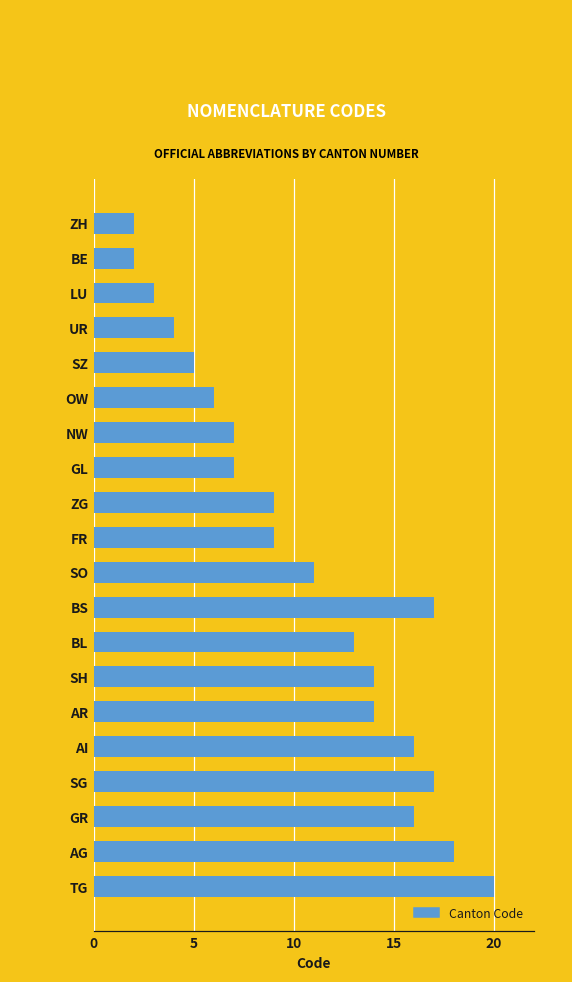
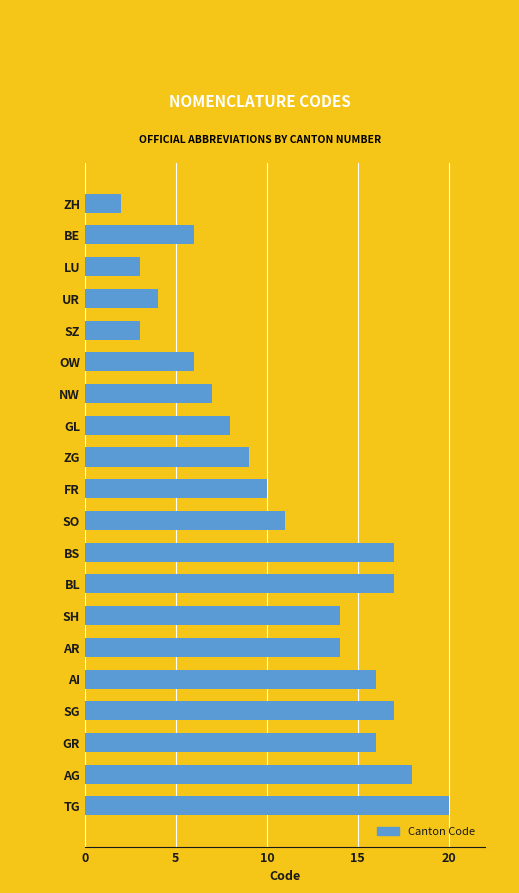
  {
    "ZH": 2,
-   "BE": 2,
+   "BE": 6,
    "LU": 3,
    "UR": 4,
-   "SZ": 5,
+   "SZ": 3,
    "OW": 6,
    "NW": 7,
-   "GL": 7,
+   "GL": 8,
    "ZG": 9,
-   "FR": 9,
+   "FR": 10,
    "SO": 11,
    "BS": 17,
-   "BL": 13,
+   "BL": 17,
    "SH": 14,
    "AR": 14,
    "AI": 16,
    "SG": 17,
    "GR": 16,
    "AG": 18,
    "TG": 20
  }
